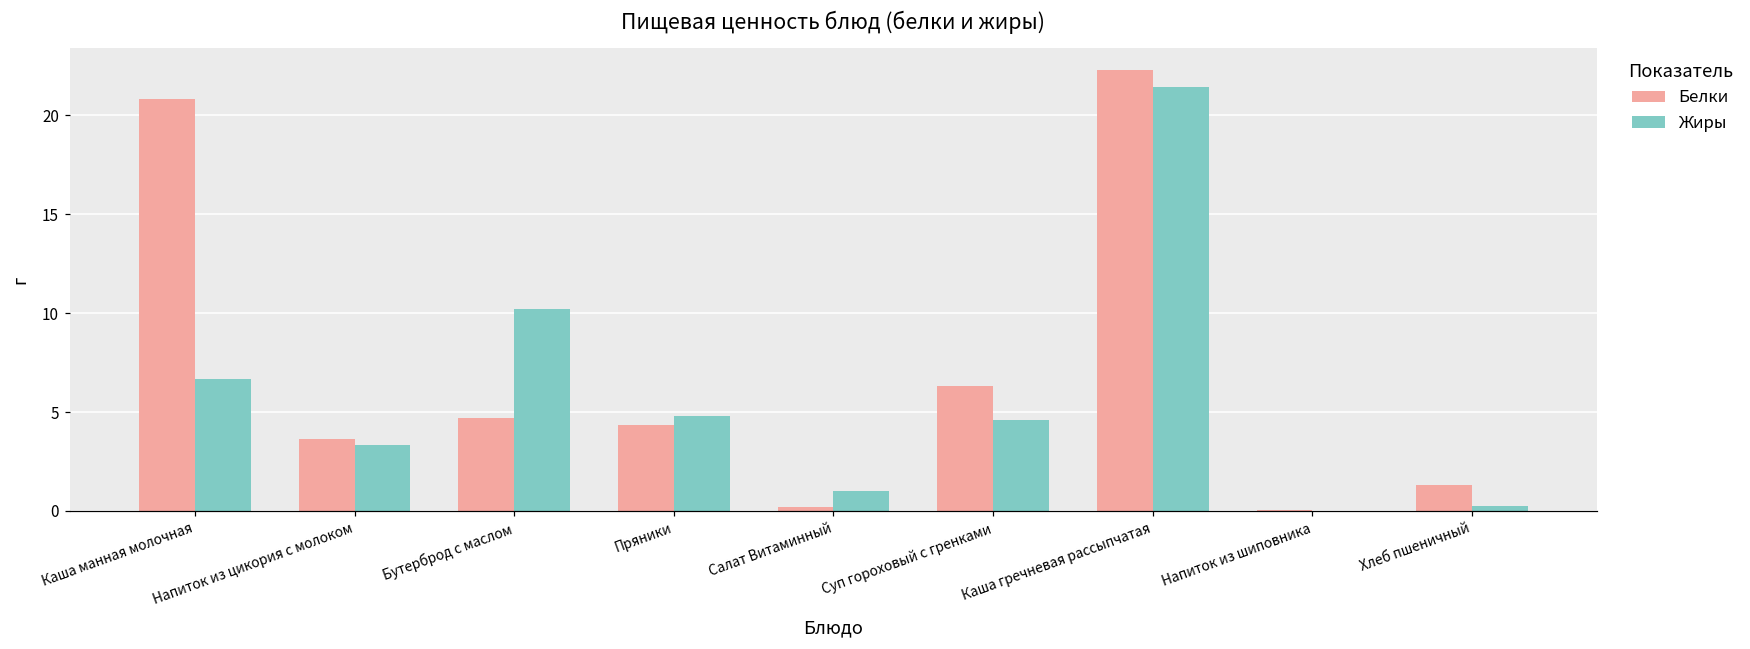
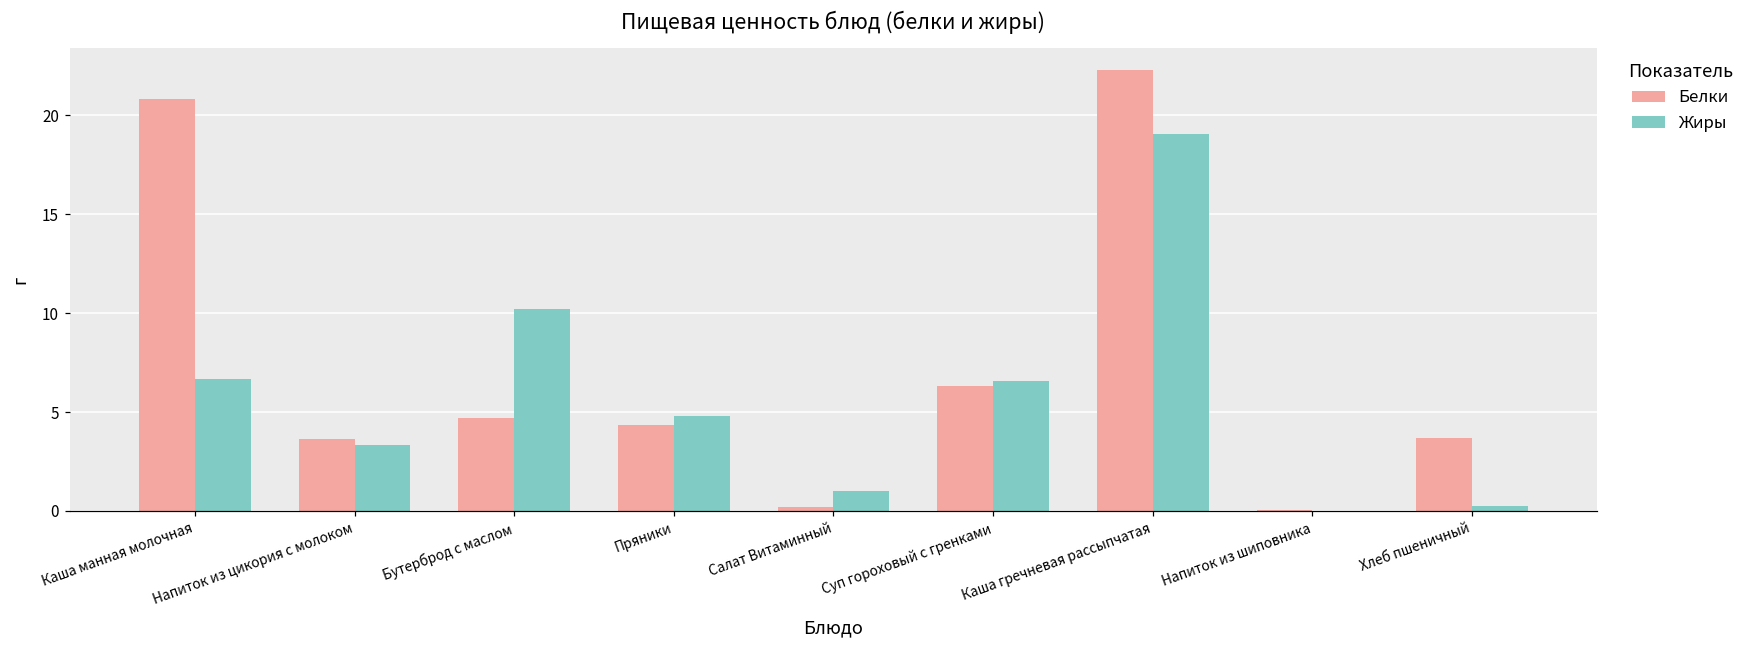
  {
    "Белки": {
      "Каша манная молочная": 20.8,
      "Напиток из цикория с молоком": 3.6,
      "Бутерброд с маслом": 4.7,
      "Пряники": 4.4,
      "Салат Витаминный": 0.2,
      "Суп гороховый с гренками": 6.3,
      "Каша гречневая рассыпчатая": 22.3,
-     "Хлеб пшеничный": 1.3
+     "Хлеб пшеничный": 3.7
    },
    "Жиры": {
      "Каша манная молочная": 6.7,
      "Напиток из цикория с молоком": 3.3,
      "Бутерброд с маслом": 10.2,
      "Пряники": 4.8,
      "Салат Витаминный": 1.0,
-     "Суп гороховый с гренками": 4.6,
-     "Каша гречневая рассыпчатая": 21.4,
+     "Суп гороховый с гренками": 6.6,
+     "Каша гречневая рассыпчатая": 19.1,
      "Хлеб пшеничный": 0.3
    }
  }
